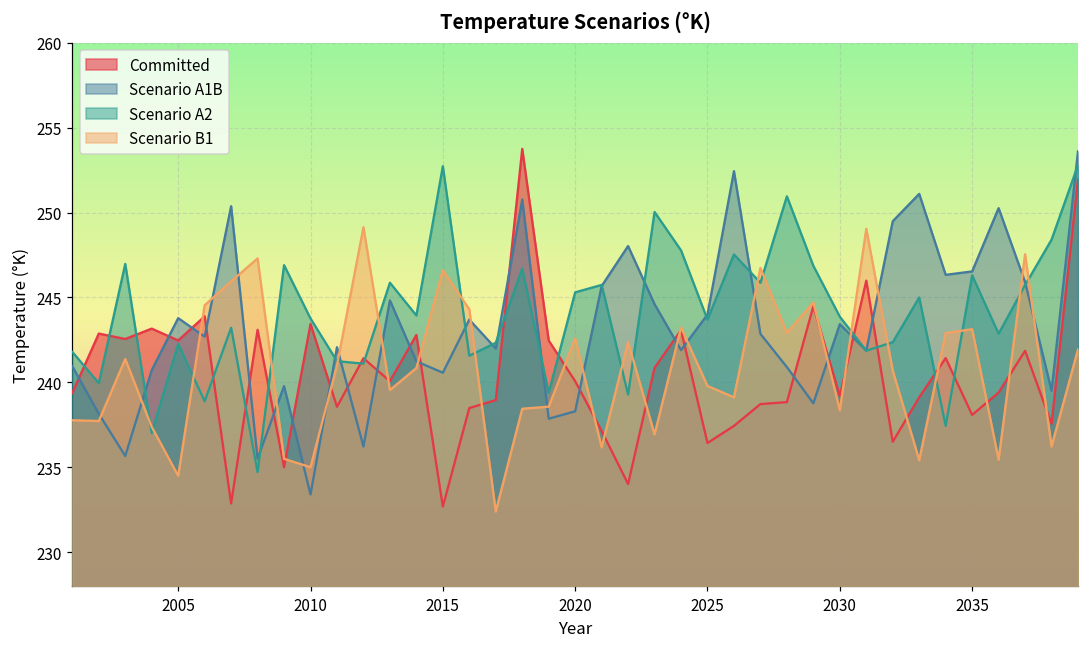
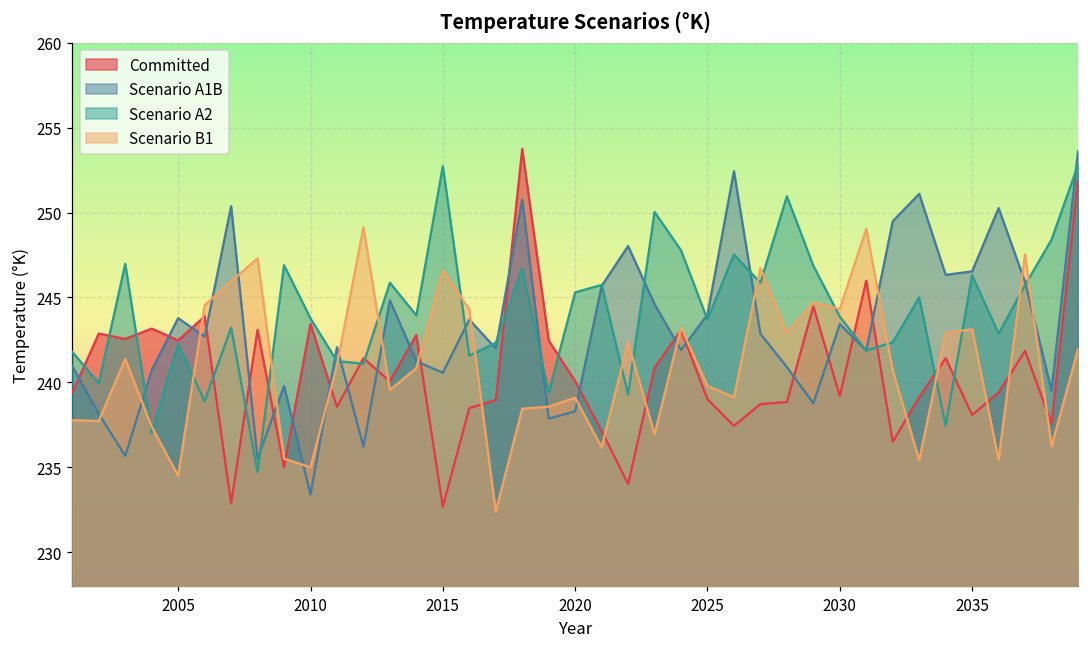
  {
    "Committed": {
      "2005": 242.5,
      "2010": 243.4,
      "2015": 232.7,
      "2020": 240.1,
-     "2025": 236.4,
+     "2025": 239.0,
      "2030": 239.2,
      "2035": 238.1
    },
    "Scenario B1": {
      "2005": 234.5,
      "2010": 235.0,
      "2015": 246.6,
-     "2020": 242.6,
+     "2020": 239.1,
      "2025": 239.8,
-     "2030": 238.4,
+     "2030": 244.3,
      "2035": 243.1
    }
  }
